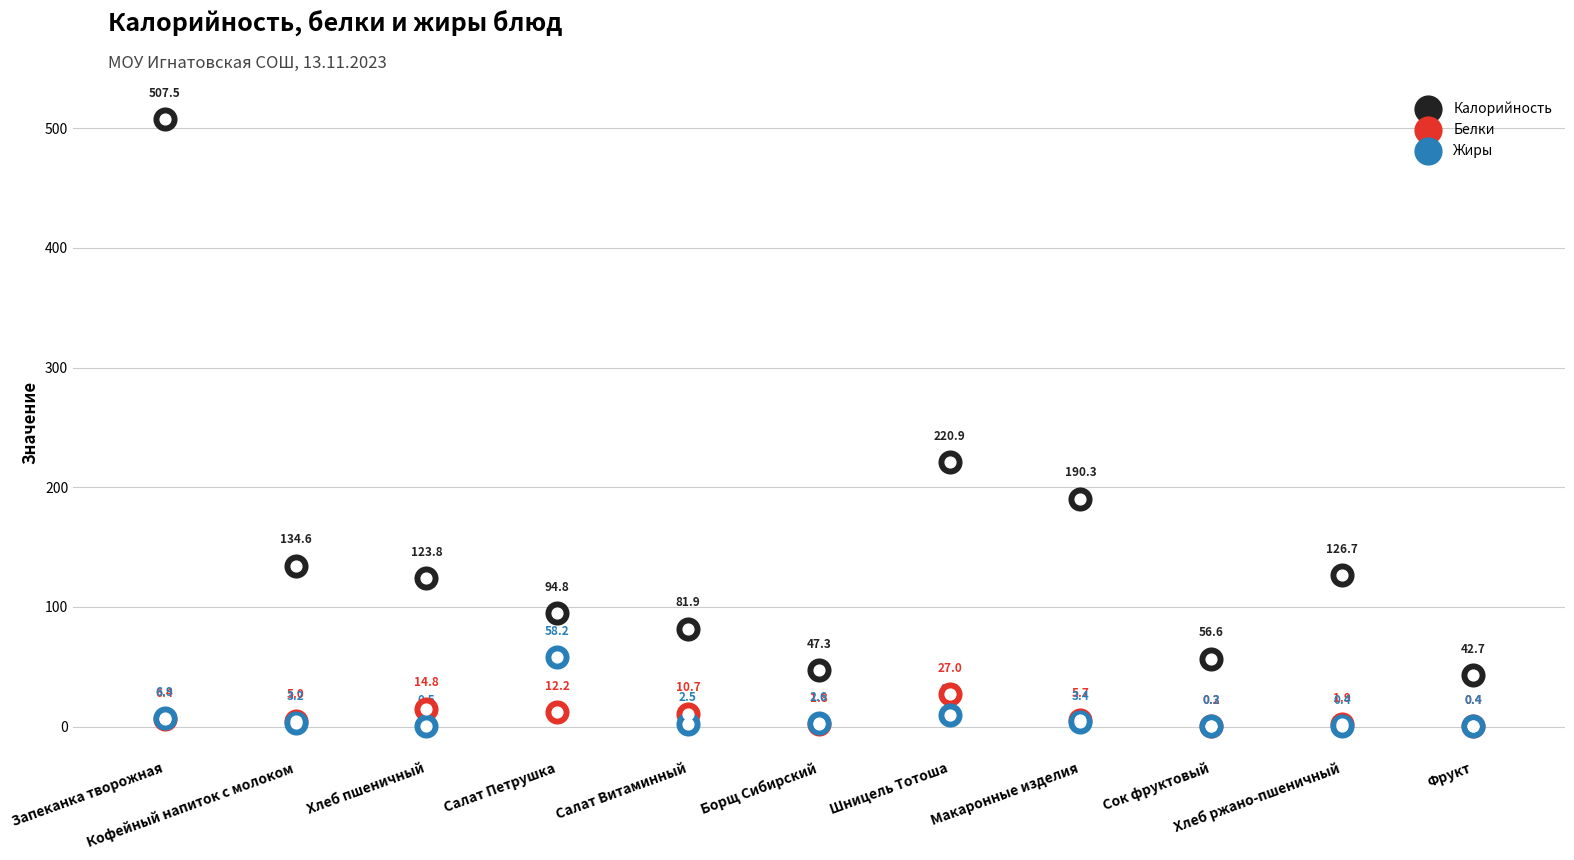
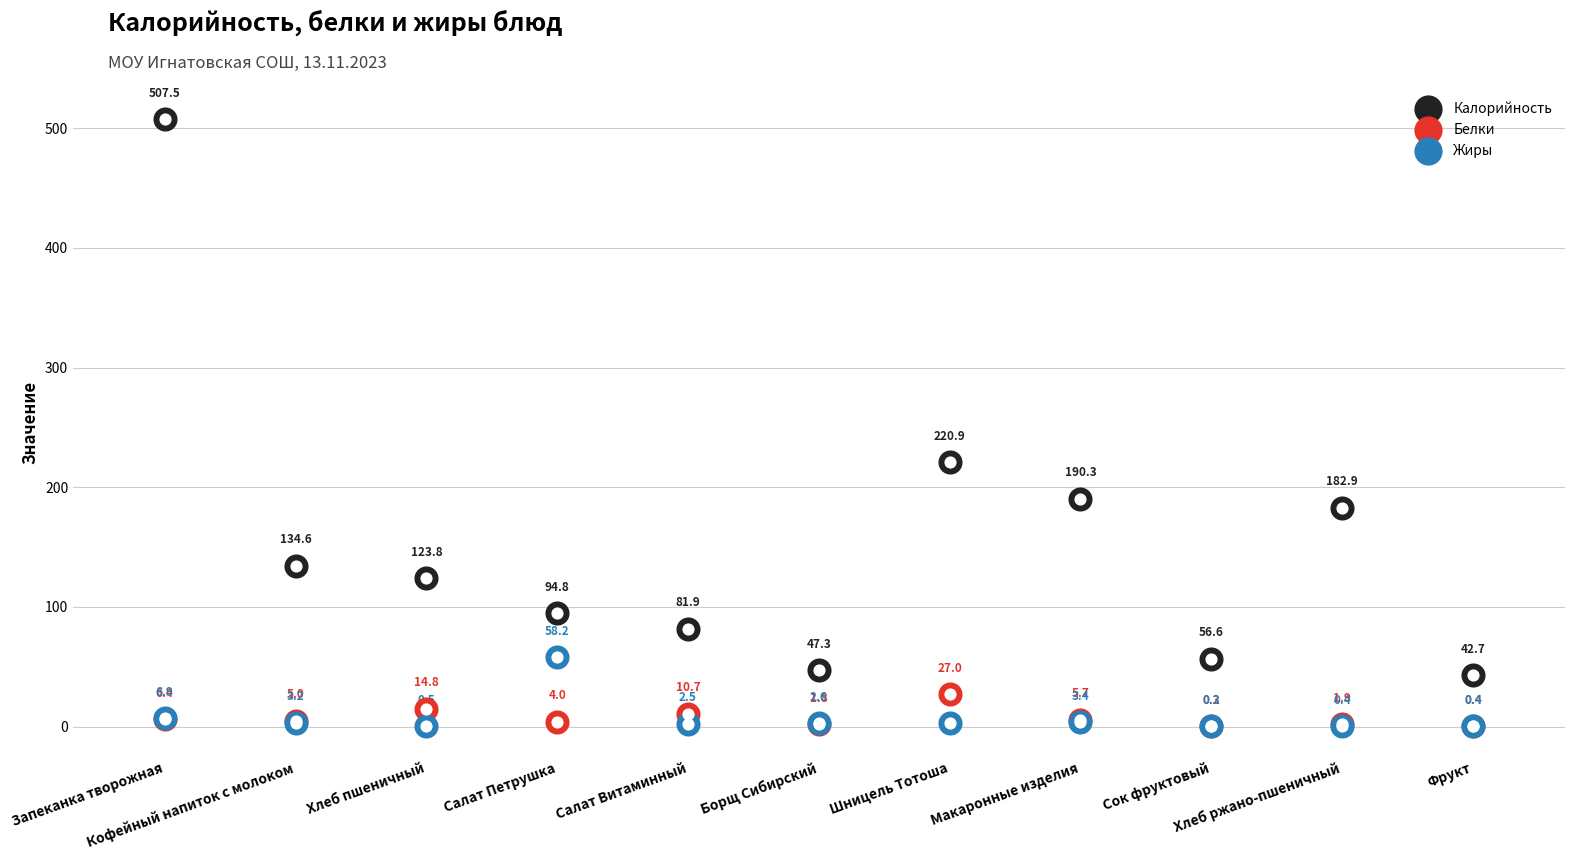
  {
    "Калорийность": {
-     "Хлеб ржано-пшеничный": 126.7
+     "Хлеб ржано-пшеничный": 182.9
    },
    "Белки": {
-     "Салат Петрушка": 12.2
+     "Салат Петрушка": 4.0
    },
    "Жиры": {
-     "Шницель Тотоша": 9.7
+     "Шницель Тотоша": 2.7
    }
  }
